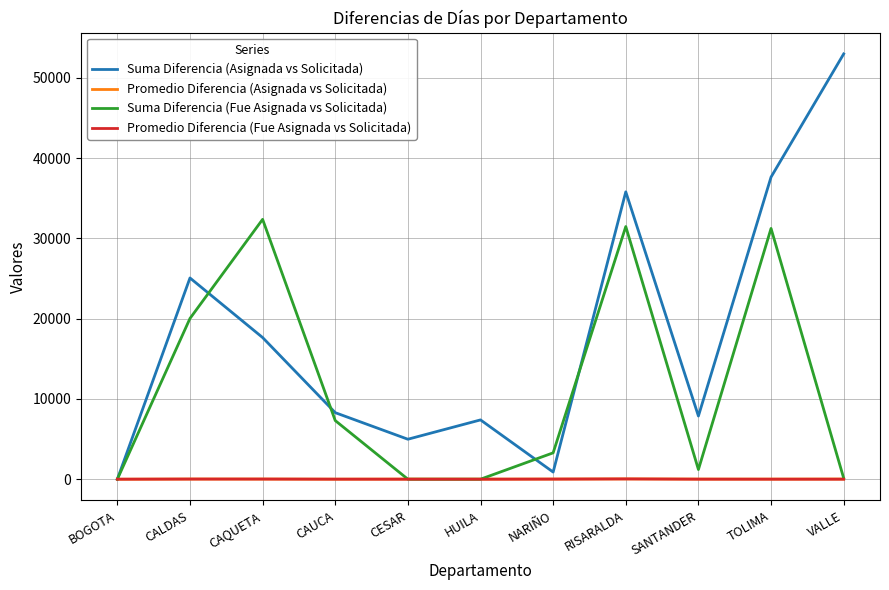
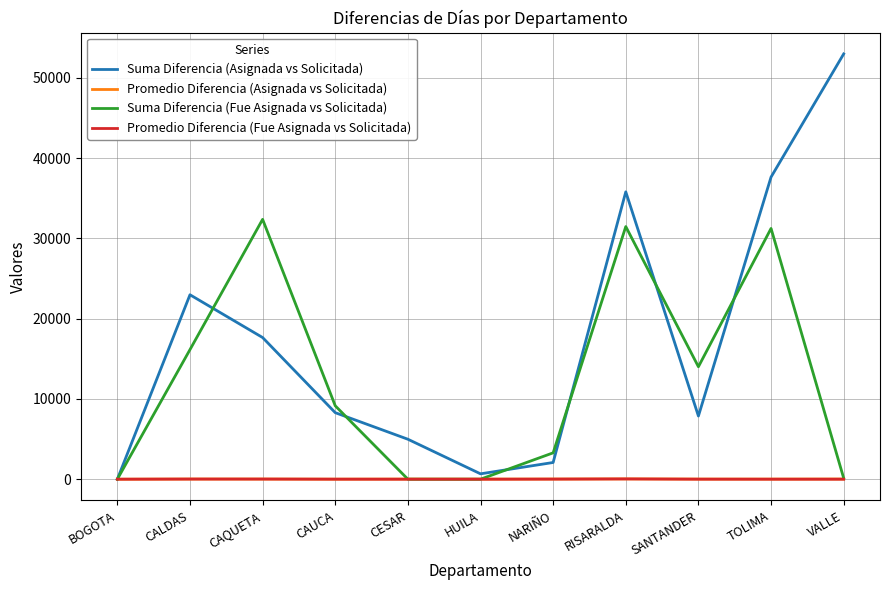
  {
    "Suma Diferencia (Asignada vs Solicitada)": {
-     "CALDAS": 25000,
+     "CALDAS": 23000,
      "CAQUETA": 18000,
      "CAUCA": 8000,
      "CESAR": 5000,
-     "HUILA": 7000,
-     "NARIÑO": 1000,
+     "HUILA": 1000,
+     "NARIÑO": 2000,
      "RISARALDA": 36000,
      "SANTANDER": 8000,
      "TOLIMA": 38000,
      "VALLE": 53000
    },
    "Promedio Diferencia (Fue Asignada vs Solicitada)": {
      "CALDAS": 0,
      "CAQUETA": 0,
      "CAUCA": 0,
      "NARIÑO": 0,
      "RISARALDA": 0,
      "SANTANDER": 0,
      "TOLIMA": 0
    },
    "Suma Diferencia (Fue Asignada vs Solicitada)": {
-     "CALDAS": 20000,
+     "CALDAS": 16000,
      "CAQUETA": 32000,
-     "CAUCA": 7000,
+     "CAUCA": 9000,
      "NARIÑO": 3000,
      "RISARALDA": 31000,
-     "SANTANDER": 1000,
+     "SANTANDER": 14000,
      "TOLIMA": 31000
    }
  }
